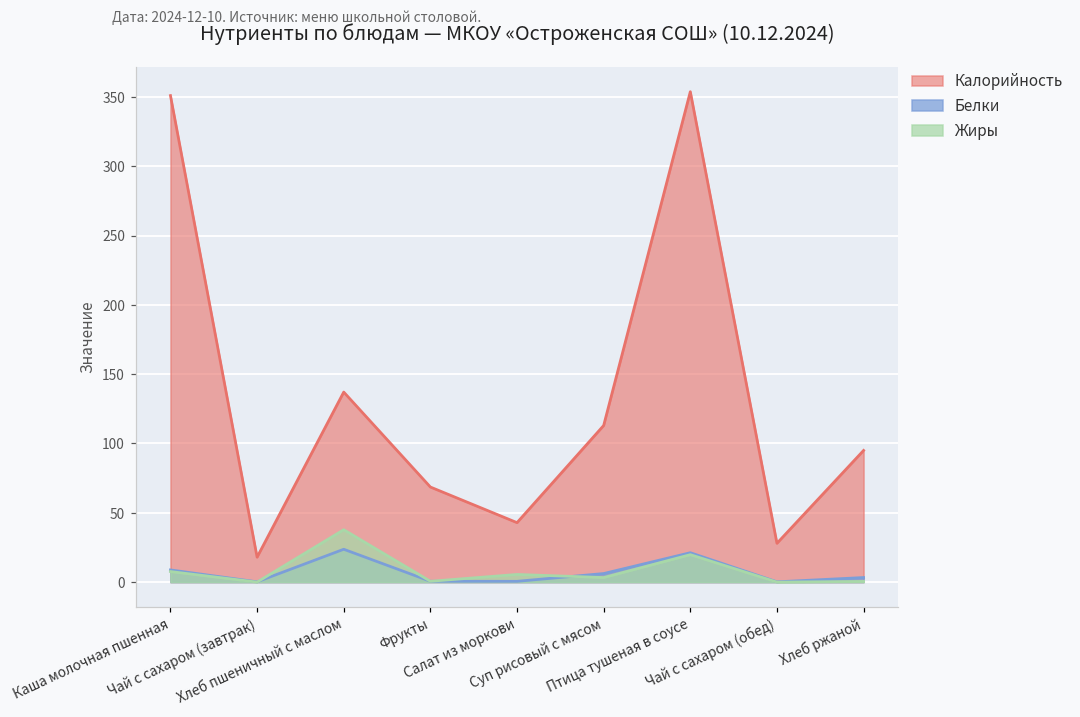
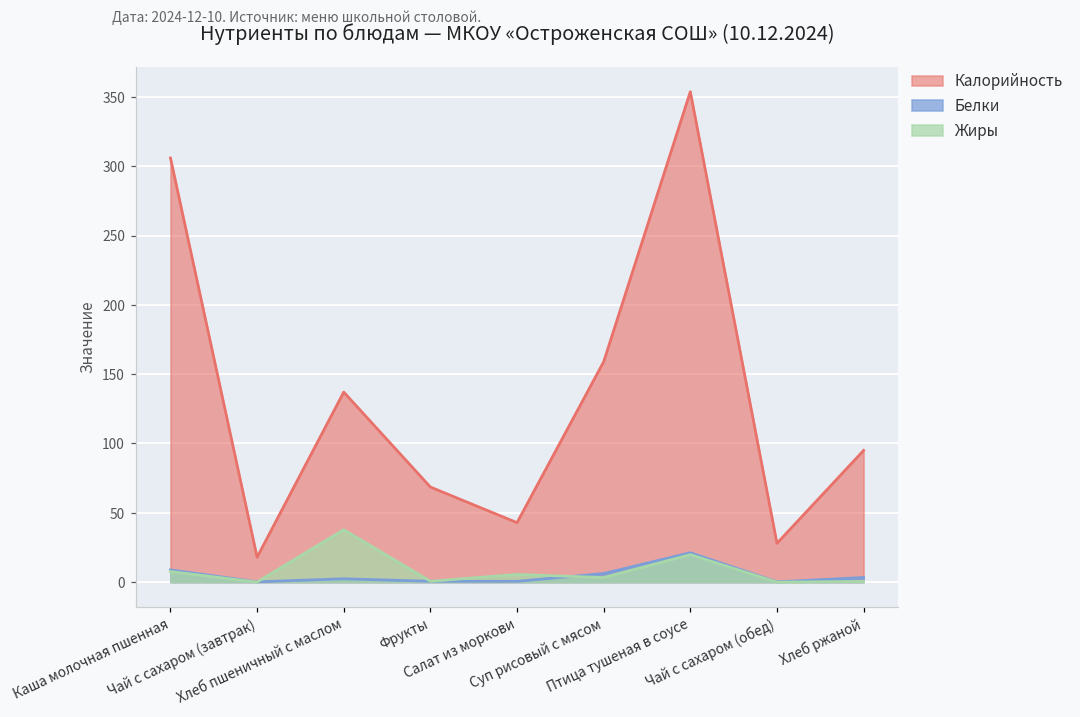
  {
    "Калорийность": {
-     "Каша молочная пшенная": 351,
+     "Каша молочная пшенная": 306,
      "Чай с сахаром (завтрак)": 18,
      "Хлеб пшеничный с маслом": 137,
      "Фрукты": 69,
      "Салат из моркови": 43,
-     "Суп рисовый с мясом": 113,
+     "Суп рисовый с мясом": 159,
      "Птица тушеная в соусе": 354,
      "Чай с сахаром (обед)": 28,
      "Хлеб ржаной": 95
    },
    "Белки": {
-     "Хлеб пшеничный с маслом": 24,
+     "Хлеб пшеничный с маслом": 2,
      "Салат из моркови": 1,
      "Суп рисовый с мясом": 6,
      "Хлеб ржаной": 3
    },
    "Жиры": {
      "Хлеб пшеничный с маслом": 38,
      "Салат из моркови": 6,
      "Суп рисовый с мясом": 3,
      "Хлеб ржаной": 1
    }
  }
